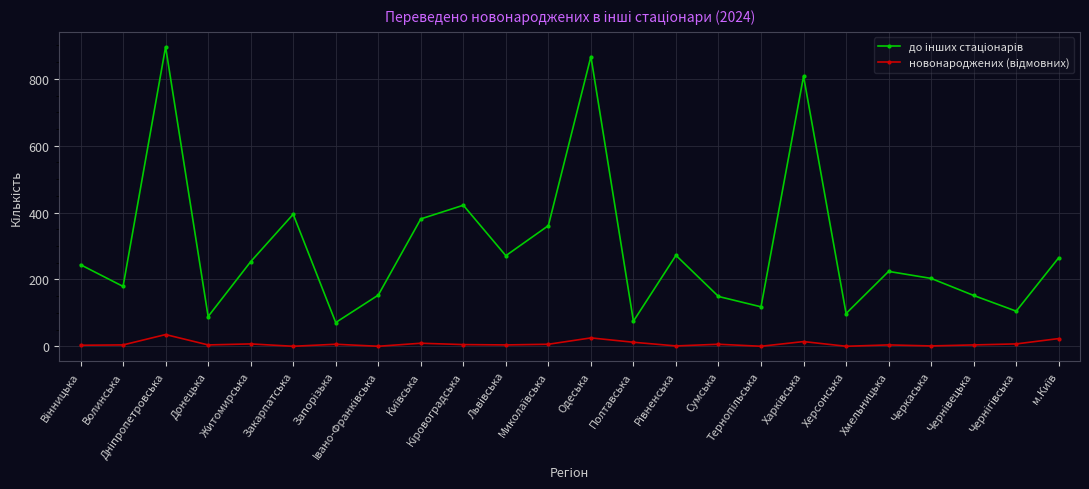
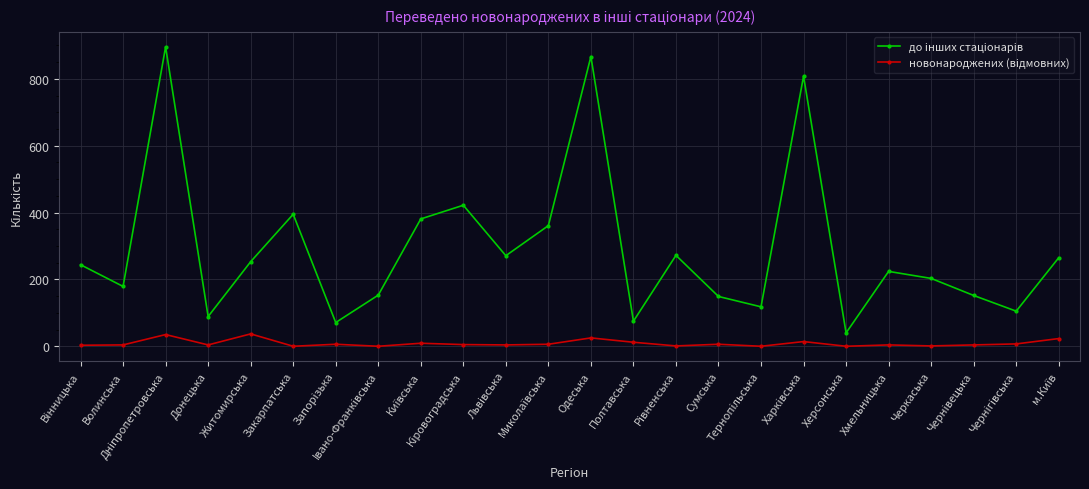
  {
    "до інших стаціонарів": {
      "Вінницька": 240,
      "Волинська": 180,
      "Дніпропетровська": 900,
      "Донецька": 90,
      "Житомирська": 250,
      "Закарпатська": 400,
      "Запорізька": 70,
      "Івано-Франківська": 150,
      "Київська": 380,
      "Кіровоградська": 420,
      "Львівська": 270,
      "Миколаївська": 360,
      "Одеська": 870,
      "Полтавська": 80,
      "Рівненська": 270,
      "Сумська": 150,
      "Тернопільська": 120,
      "Харківська": 810,
-     "Херсонська": 100,
+     "Херсонська": 40,
      "Хмельницька": 220,
      "Черкаська": 200,
      "Чернівецька": 150,
      "Чернігівська": 110,
      "м.Київ": 270
    },
    "новонароджених (відмовних)": {
      "Вінницька": 0,
      "Волинська": 0,
      "Дніпропетровська": 40,
      "Донецька": 0,
-     "Житомирська": 10,
+     "Житомирська": 40,
      "Закарпатська": 0,
      "Запорізька": 10,
      "Івано-Франківська": 0,
      "Київська": 10,
      "Кіровоградська": 10,
      "Львівська": 0,
      "Миколаївська": 10,
      "Одеська": 30,
      "Полтавська": 10,
      "Рівненська": 0,
      "Сумська": 10,
      "Тернопільська": 0,
      "Харківська": 10,
      "Херсонська": 0,
      "Хмельницька": 0,
      "Черкаська": 0,
      "Чернівецька": 0,
      "Чернігівська": 10,
      "м.Київ": 20
    }
  }
